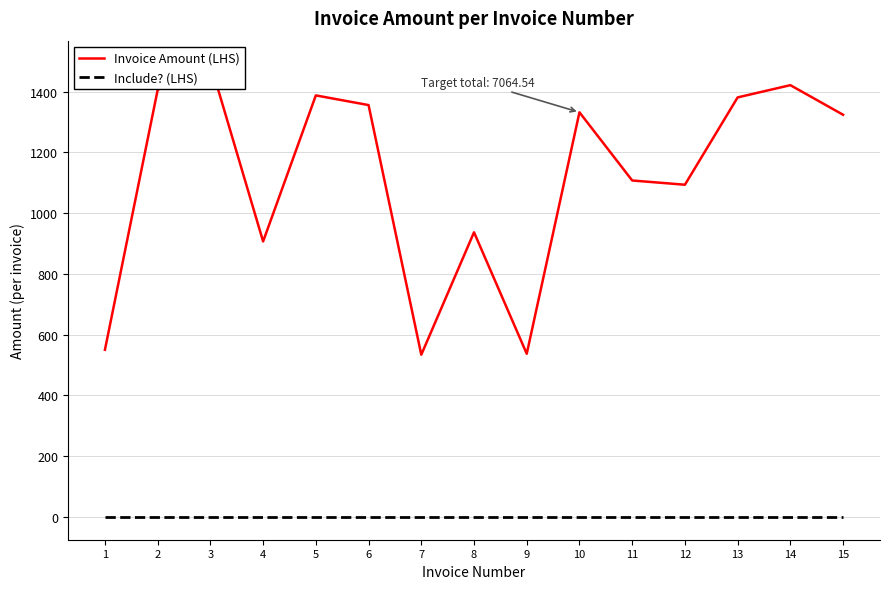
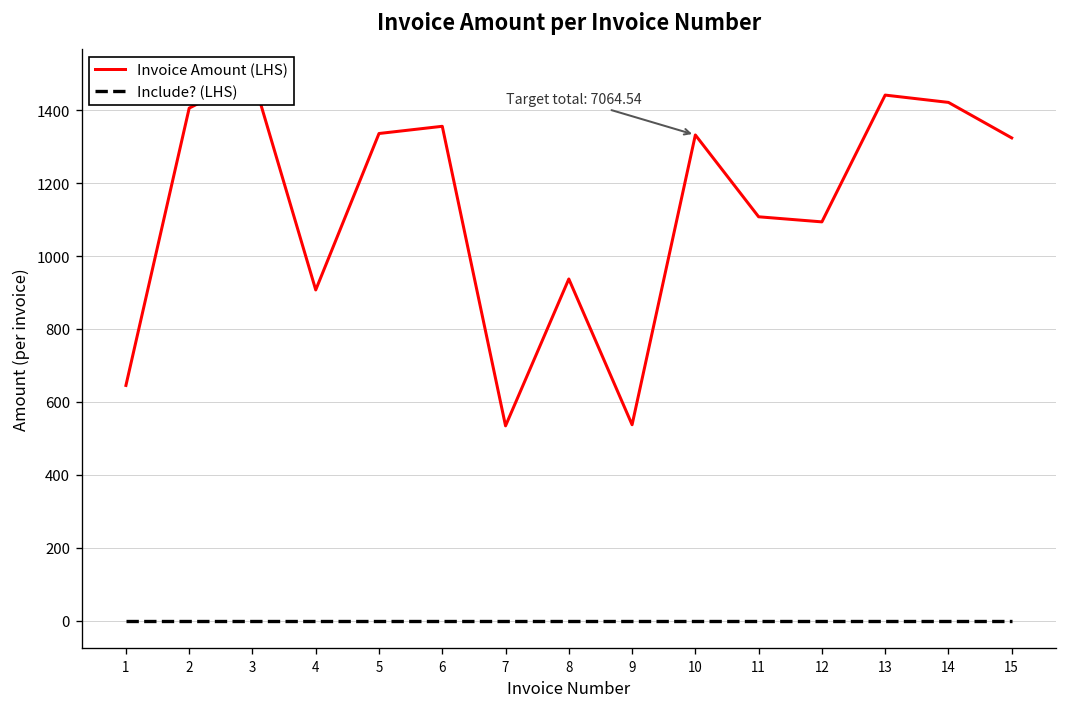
  {
    "Invoice Amount (LHS)": {
-     "1": 550,
+     "1": 650,
      "2": 1410,
      "4": 910,
-     "5": 1390,
+     "5": 1340,
      "6": 1360,
      "7": 530,
      "8": 940,
      "9": 540,
      "11": 1110,
      "12": 1090,
-     "13": 1380,
+     "13": 1440,
      "14": 1420,
      "15": 1320
    },
    "Include? (LHS)": {
      "1": 0,
      "2": 0,
      "3": 0,
      "4": 0,
      "5": 0,
      "6": 0,
      "7": 0,
      "8": 0,
      "9": 0,
      "10": 0,
      "11": 0,
      "12": 0,
      "13": 0,
      "14": 0,
      "15": 0
    }
  }
